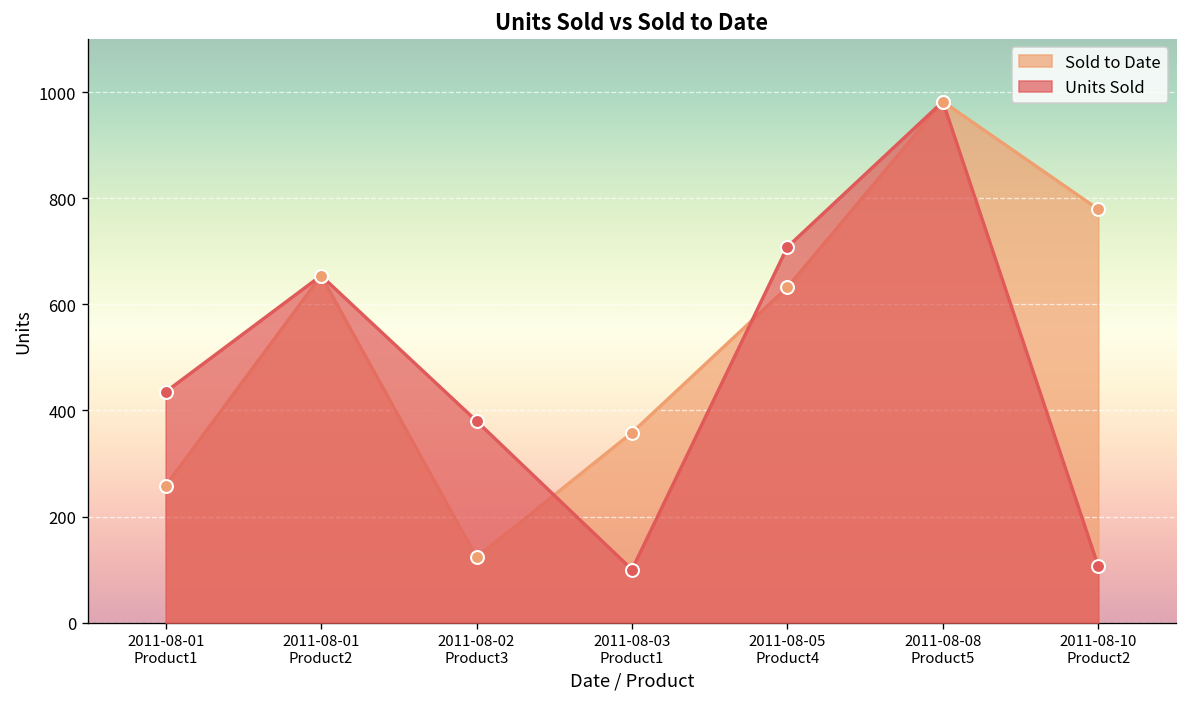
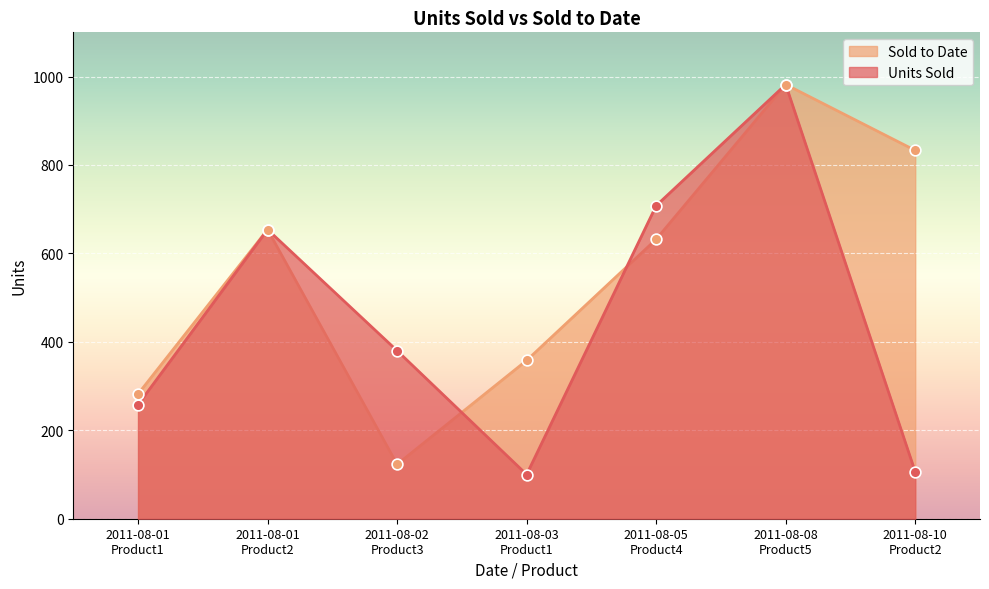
  {
    "Sold to Date": {
-     "2011-08-01 Product1": 260,
+     "2011-08-01 Product1": 280,
      "2011-08-02 Product3": 120,
      "2011-08-03 Product1": 360,
      "2011-08-05 Product4": 630,
-     "2011-08-10 Product2": 780
+     "2011-08-10 Product2": 830
    },
    "Units Sold": {
-     "2011-08-01 Product1": 440,
+     "2011-08-01 Product1": 260,
      "2011-08-02 Product3": 380,
      "2011-08-03 Product1": 100,
      "2011-08-05 Product4": 710,
      "2011-08-10 Product2": 110
    }
  }
